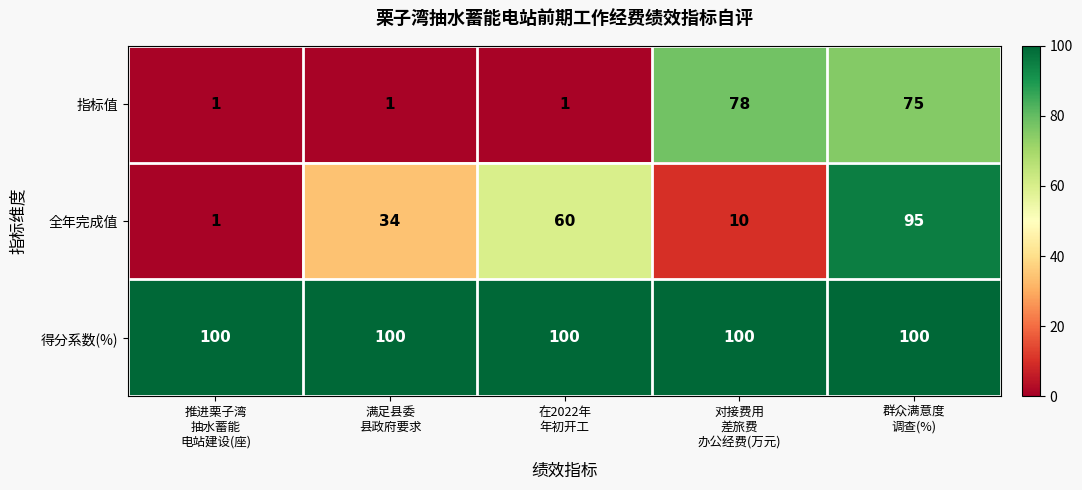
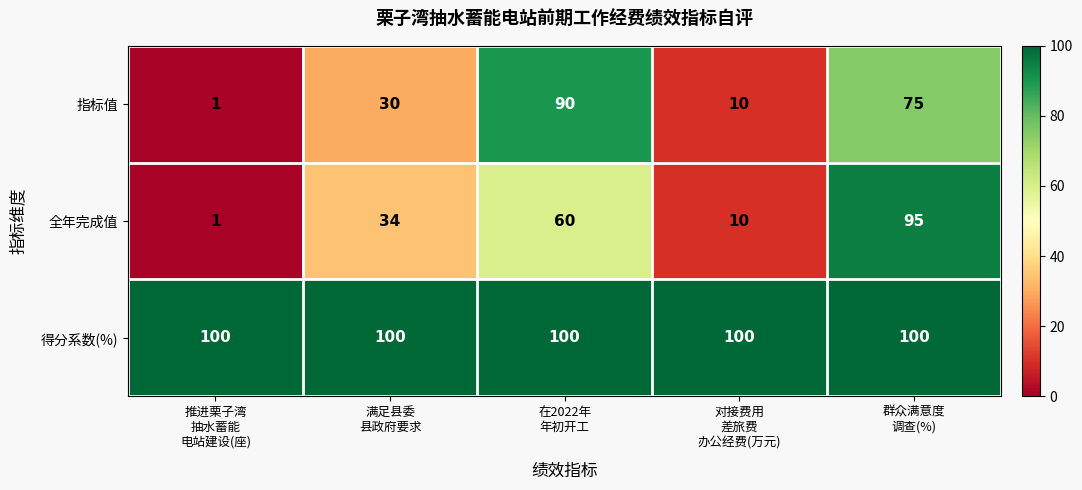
  {
    "指标值": {
      "推进栗子湾 抽水蓄能 电站建设(座)": 1,
-     "满足县委 县政府要求": 1,
-     "在2022年 年初开工": 1,
-     "对接费用 差旅费 办公经费(万元)": 78,
+     "满足县委 县政府要求": 30,
+     "在2022年 年初开工": 90,
+     "对接费用 差旅费 办公经费(万元)": 10,
      "群众满意度 调查(%)": 75
    },
    "全年完成值": {
      "推进栗子湾 抽水蓄能 电站建设(座)": 1,
      "满足县委 县政府要求": 34,
      "在2022年 年初开工": 60,
      "对接费用 差旅费 办公经费(万元)": 10,
      "群众满意度 调查(%)": 95
    },
    "得分系数(%)": {
      "推进栗子湾 抽水蓄能 电站建设(座)": 100,
      "满足县委 县政府要求": 100,
      "在2022年 年初开工": 100,
      "对接费用 差旅费 办公经费(万元)": 100,
      "群众满意度 调查(%)": 100
    }
  }
